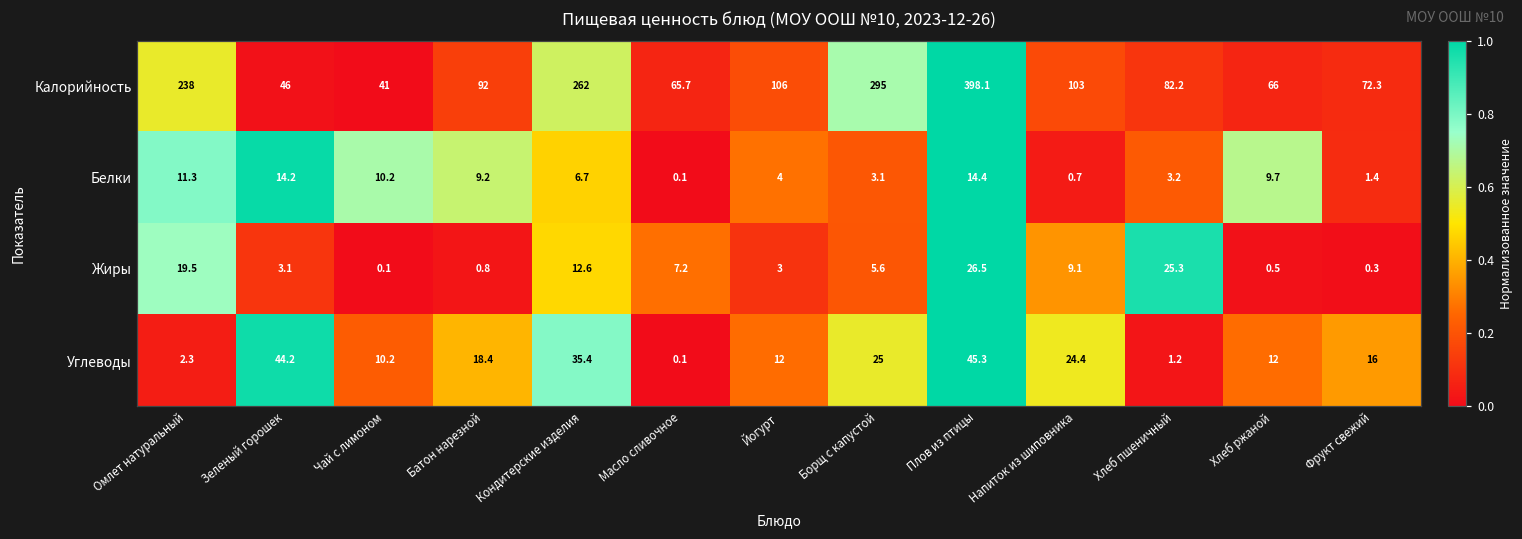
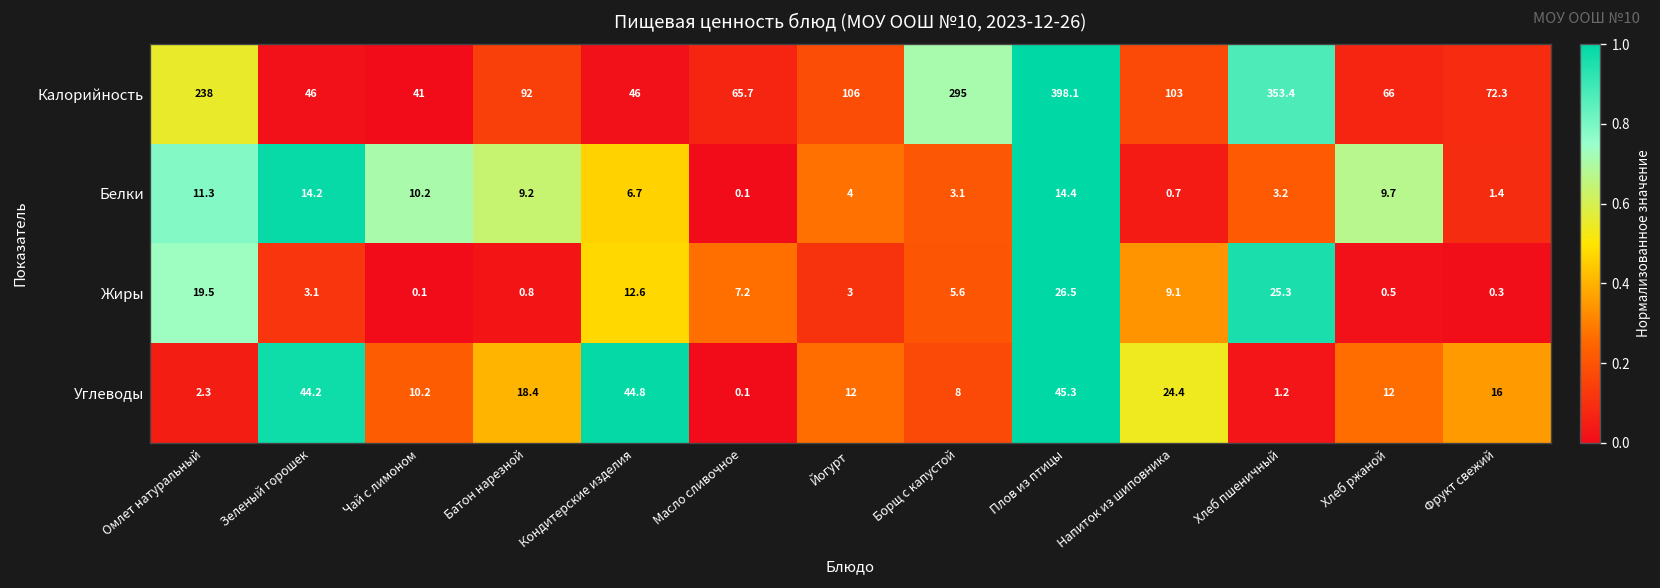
  {
    "Калорийность": {
      "Омлет натуральный": 238,
      "Зеленый горошек": 46,
      "Чай с лимоном": 41,
      "Батон нарезной": 92,
-     "Кондитерские изделия": 262,
+     "Кондитерские изделия": 46,
      "Масло сливочное": 65.7,
      "Йогурт": 106,
      "Борщ с капустой": 295,
      "Плов из птицы": 398.1,
      "Напиток из шиповника": 103,
-     "Хлеб пшеничный": 82.2,
+     "Хлеб пшеничный": 353.4,
      "Хлеб ржаной": 66,
      "Фрукт свежий": 72.3
    },
    "Белки": {
      "Омлет натуральный": 11.3,
      "Зеленый горошек": 14.2,
      "Чай с лимоном": 10.2,
      "Батон нарезной": 9.2,
      "Кондитерские изделия": 6.7,
      "Масло сливочное": 0.1,
      "Йогурт": 4,
      "Борщ с капустой": 3.1,
      "Плов из птицы": 14.4,
      "Напиток из шиповника": 0.7,
      "Хлеб пшеничный": 3.2,
      "Хлеб ржаной": 9.7,
      "Фрукт свежий": 1.4
    },
    "Жиры": {
      "Омлет натуральный": 19.5,
      "Зеленый горошек": 3.1,
      "Чай с лимоном": 0.1,
      "Батон нарезной": 0.8,
      "Кондитерские изделия": 12.6,
      "Масло сливочное": 7.2,
      "Йогурт": 3,
      "Борщ с капустой": 5.6,
      "Плов из птицы": 26.5,
      "Напиток из шиповника": 9.1,
      "Хлеб пшеничный": 25.3,
      "Хлеб ржаной": 0.5,
      "Фрукт свежий": 0.3
    },
    "Углеводы": {
      "Омлет натуральный": 2.3,
      "Зеленый горошек": 44.2,
      "Чай с лимоном": 10.2,
      "Батон нарезной": 18.4,
-     "Кондитерские изделия": 35.4,
+     "Кондитерские изделия": 44.8,
      "Масло сливочное": 0.1,
      "Йогурт": 12,
-     "Борщ с капустой": 25,
+     "Борщ с капустой": 8,
      "Плов из птицы": 45.3,
      "Напиток из шиповника": 24.4,
      "Хлеб пшеничный": 1.2,
      "Хлеб ржаной": 12,
      "Фрукт свежий": 16
    }
  }
